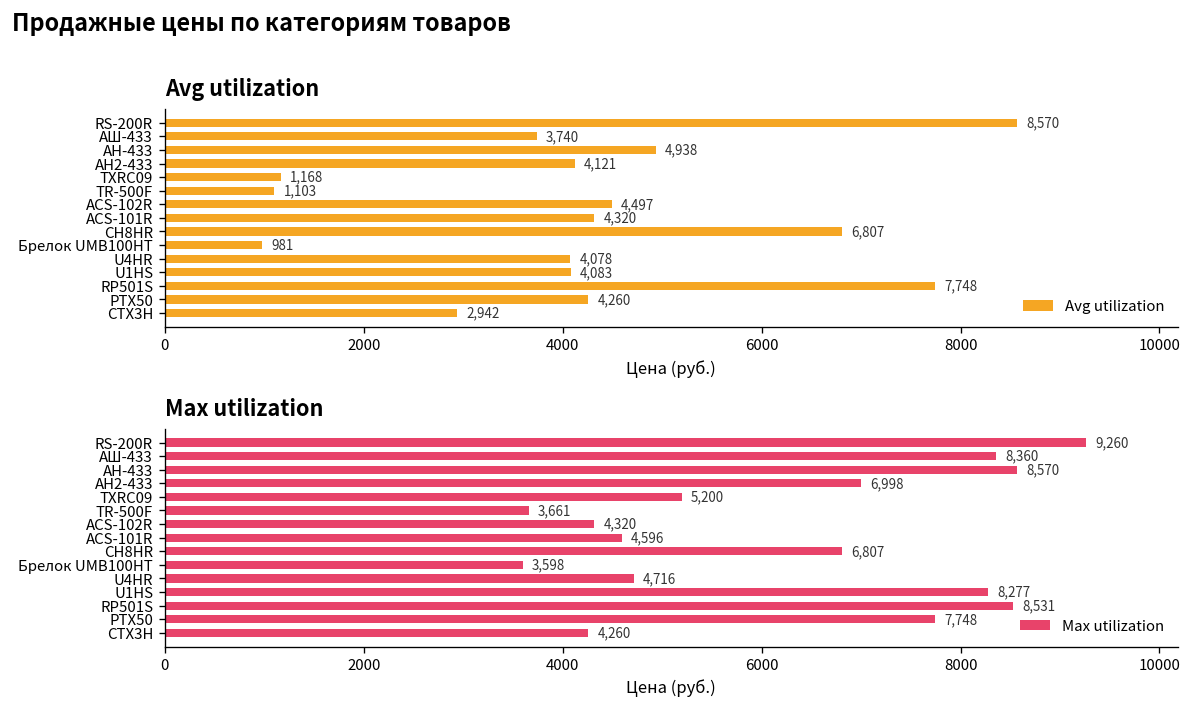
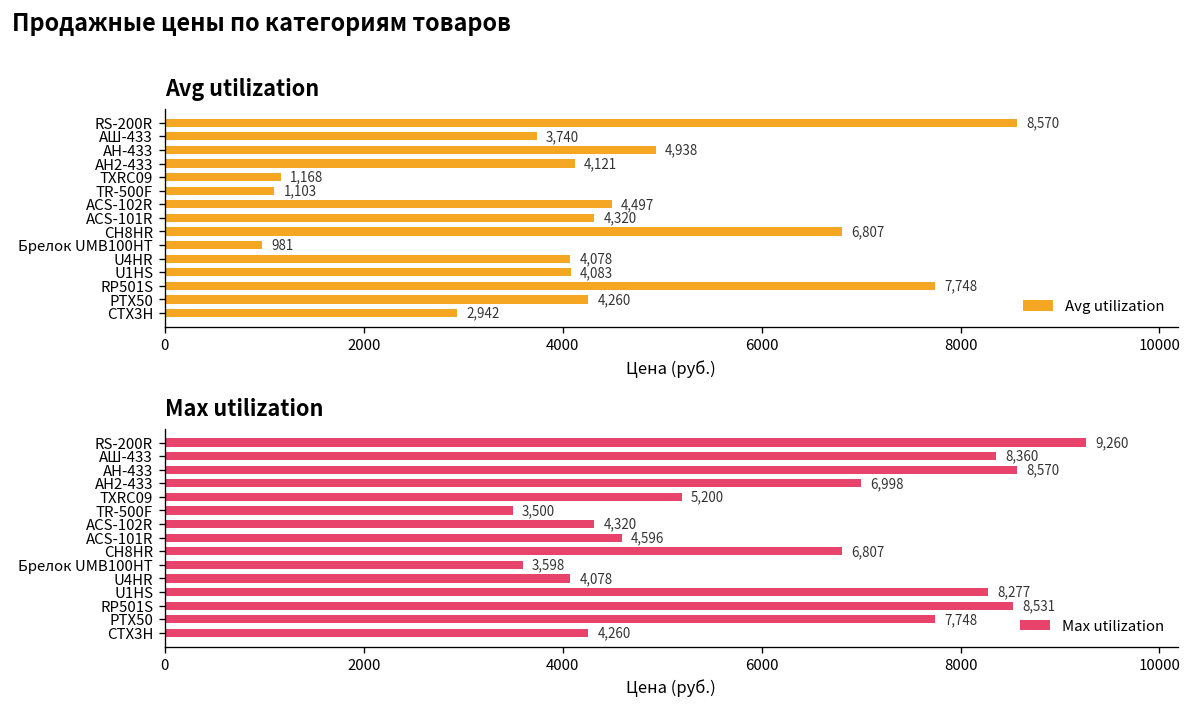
  {
    "Avg utilization": {
      "RS-200R": "8,570",
      "АШ-433": "3,740",
      "АН-433": "4,938",
      "АН2-433": "4,121",
      "TXRC09": "1,168",
      "TR-500F": "1,103",
      "ACS-102R": "4,497",
      "ACS-101R": "4,320",
      "СН8HR": "6,807",
      "Брелок UMB100HT": "981",
      "U4HR": "4,078",
      "U1HS": "4,083",
      "RP501S": "7,748",
      "PTX50": "4,260",
      "CTX3H": "2,942"
    },
    "Max utilization": {
      "RS-200R": "9,260",
      "АШ-433": "8,360",
      "АН-433": "8,570",
      "АН2-433": "6,998",
      "TXRC09": "5,200",
-     "TR-500F": "3,661",
+     "TR-500F": "3,500",
      "ACS-102R": "4,320",
      "ACS-101R": "4,596",
      "СН8HR": "6,807",
      "Брелок UMB100HT": "3,598",
-     "U4HR": "4,716",
+     "U4HR": "4,078",
      "U1HS": "8,277",
      "RP501S": "8,531",
      "PTX50": "7,748",
      "CTX3H": "4,260"
    }
  }
